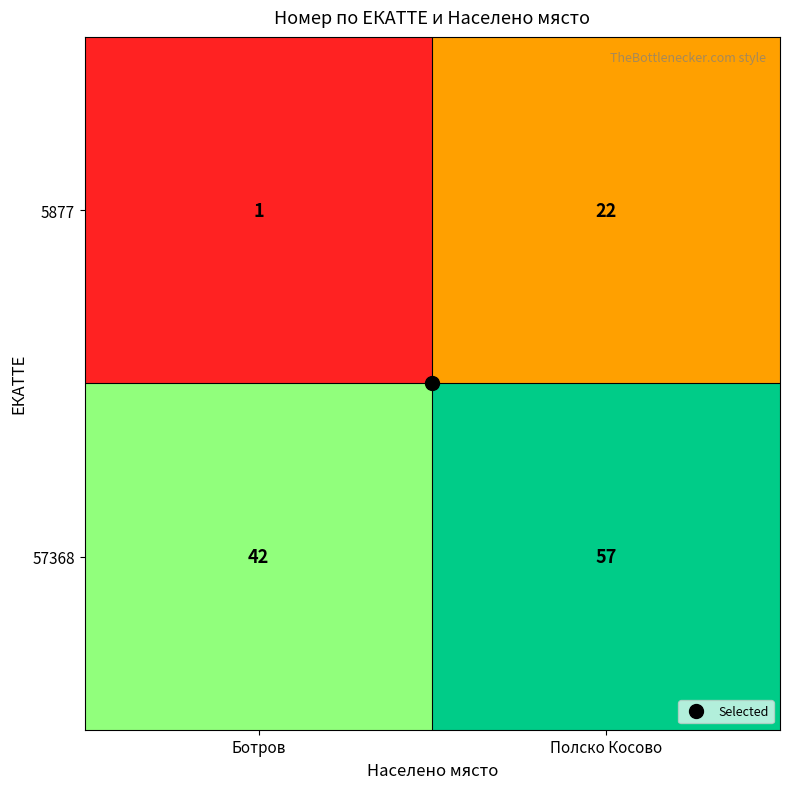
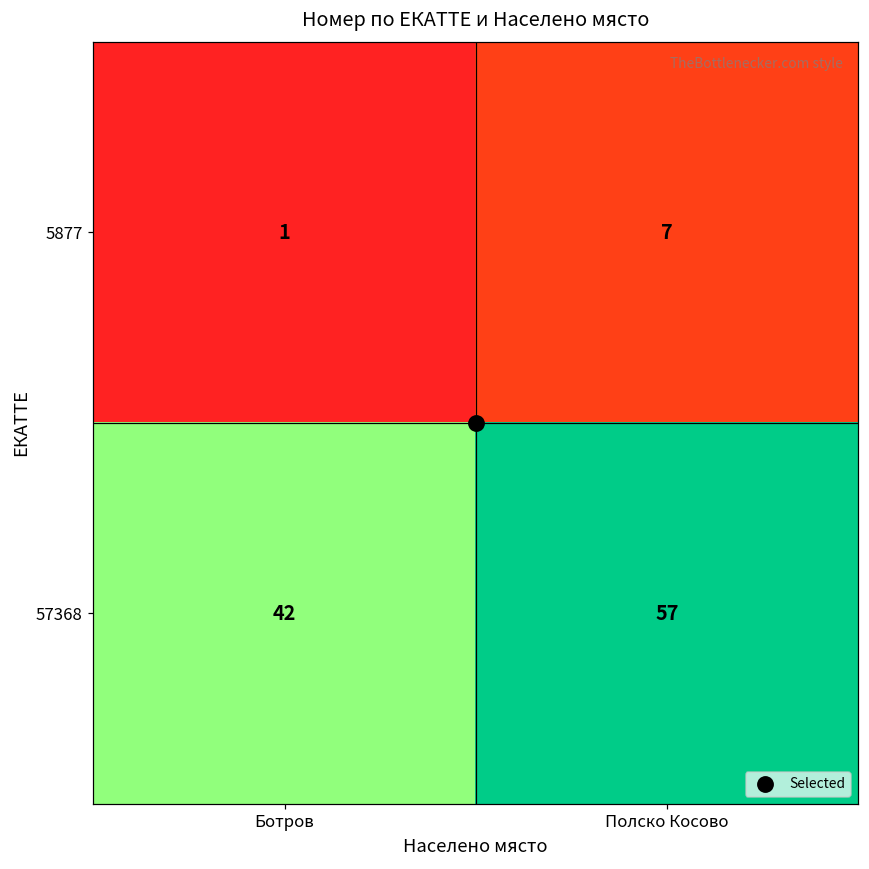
  {
    "5877": {
      "Ботров": 1,
-     "Полско Косово": 22
+     "Полско Косово": 7
    },
    "57368": {
      "Ботров": 42,
      "Полско Косово": 57
    }
  }
